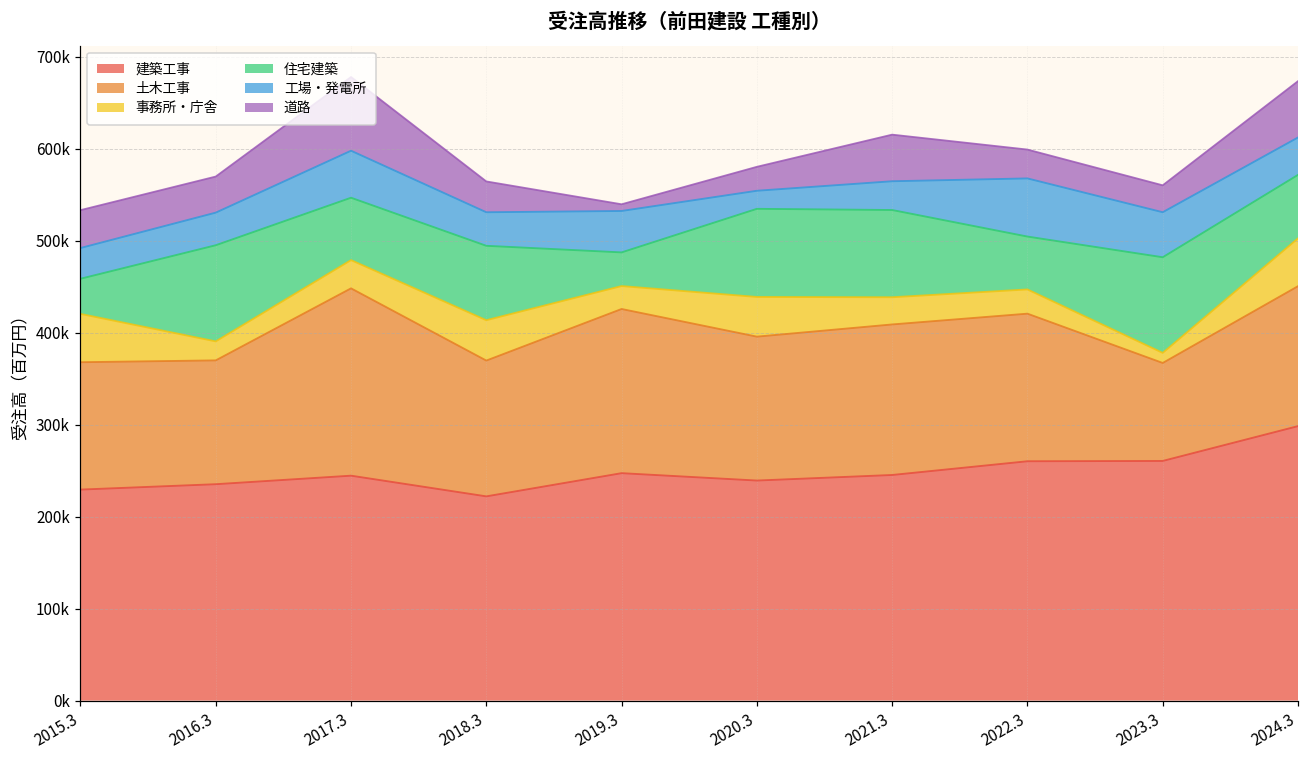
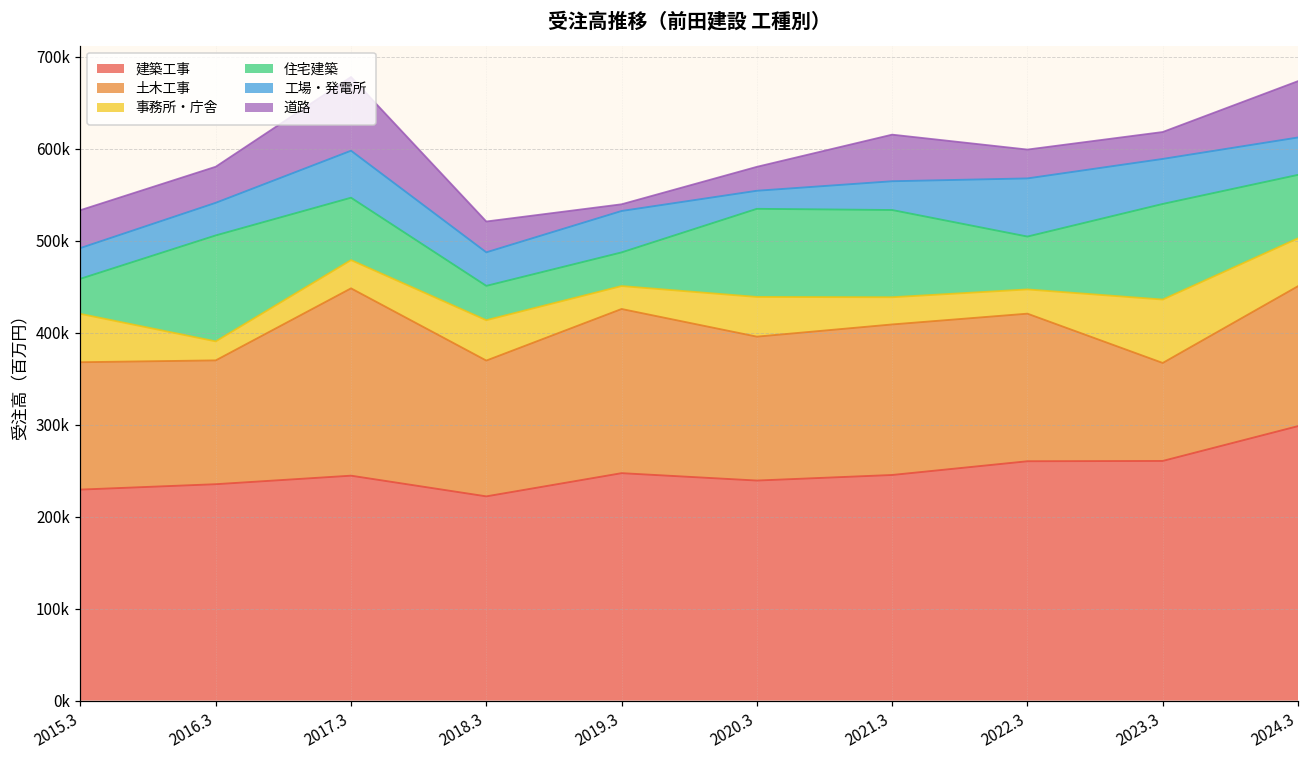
  {
    "事務所・庁舎": {
      "2015.3": 50000,
      "2016.3": 20000,
      "2017.3": 30000,
      "2018.3": 40000,
      "2019.3": 20000,
      "2020.3": 40000,
      "2021.3": 30000,
      "2022.3": 30000,
-     "2023.3": 10000,
+     "2023.3": 70000,
      "2024.3": 50000
    },
    "住宅建築": {
      "2015.3": 40000,
-     "2016.3": 100000,
+     "2016.3": 120000,
      "2017.3": 70000,
-     "2018.3": 80000,
+     "2018.3": 40000,
      "2019.3": 40000,
      "2020.3": 100000,
      "2021.3": 90000,
      "2022.3": 60000,
      "2023.3": 100000,
      "2024.3": 70000
    },
    "工場・発電所": {
      "2015.3": 30000,
      "2016.3": 40000,
      "2017.3": 50000,
      "2018.3": 40000,
      "2019.3": 50000,
      "2020.3": 20000,
      "2021.3": 30000,
      "2022.3": 60000,
      "2023.3": 50000,
      "2024.3": 40000
    },
    "道路": {
      "2015.3": 40000,
      "2016.3": 40000,
      "2018.3": 30000,
      "2019.3": 10000,
      "2020.3": 30000,
      "2021.3": 50000,
      "2022.3": 30000,
      "2023.3": 30000,
      "2024.3": 60000
    }
  }
